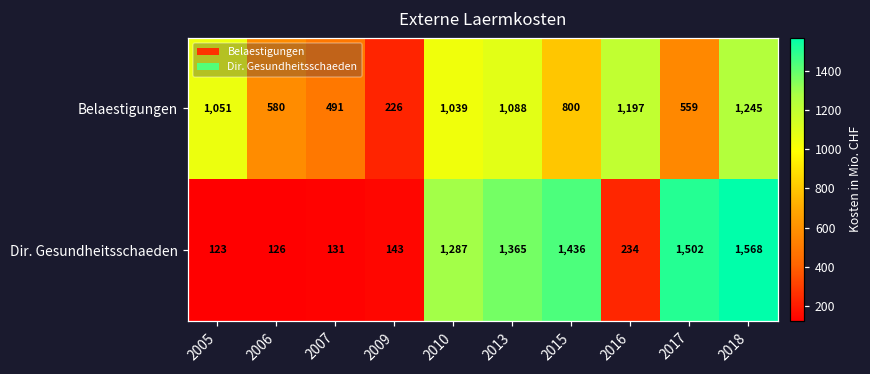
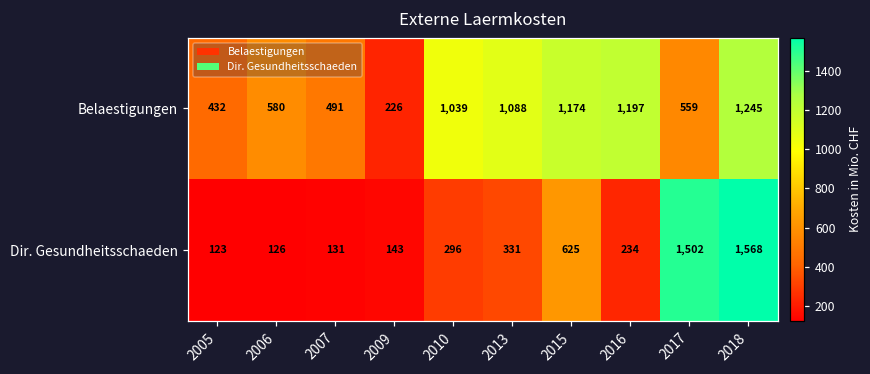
  {
    "Belaestigungen": {
-     "2005": "1,051",
+     "2005": "432",
      "2006": "580",
      "2007": "491",
      "2009": "226",
      "2010": "1,039",
      "2013": "1,088",
-     "2015": "800",
+     "2015": "1,174",
      "2016": "1,197",
      "2017": "559",
      "2018": "1,245"
    },
    "Dir. Gesundheitsschaeden": {
      "2005": "123",
      "2006": "126",
      "2007": "131",
      "2009": "143",
-     "2010": "1,287",
-     "2013": "1,365",
-     "2015": "1,436",
+     "2010": "296",
+     "2013": "331",
+     "2015": "625",
      "2016": "234",
      "2017": "1,502",
      "2018": "1,568"
    }
  }
